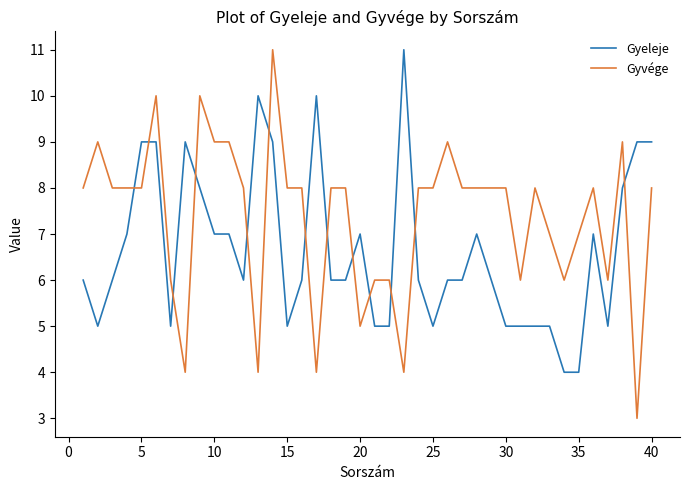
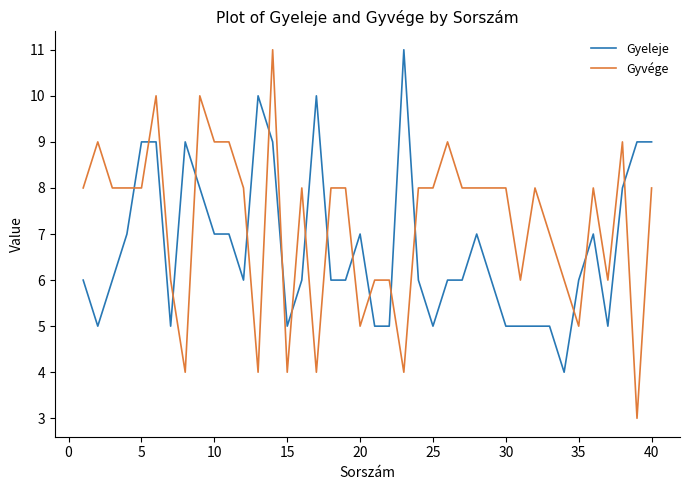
  {
    "Gyeleje": {
      "5": 9,
      "10": 7,
      "15": 5,
      "20": 7,
      "25": 5,
      "30": 5,
-     "35": 4,
+     "35": 6,
      "40": 9
    },
    "Gyvége": {
      "5": 8,
      "10": 9,
-     "15": 8,
+     "15": 4,
      "20": 5,
      "25": 8,
      "30": 8,
-     "35": 7,
+     "35": 5,
      "40": 8
    }
  }
